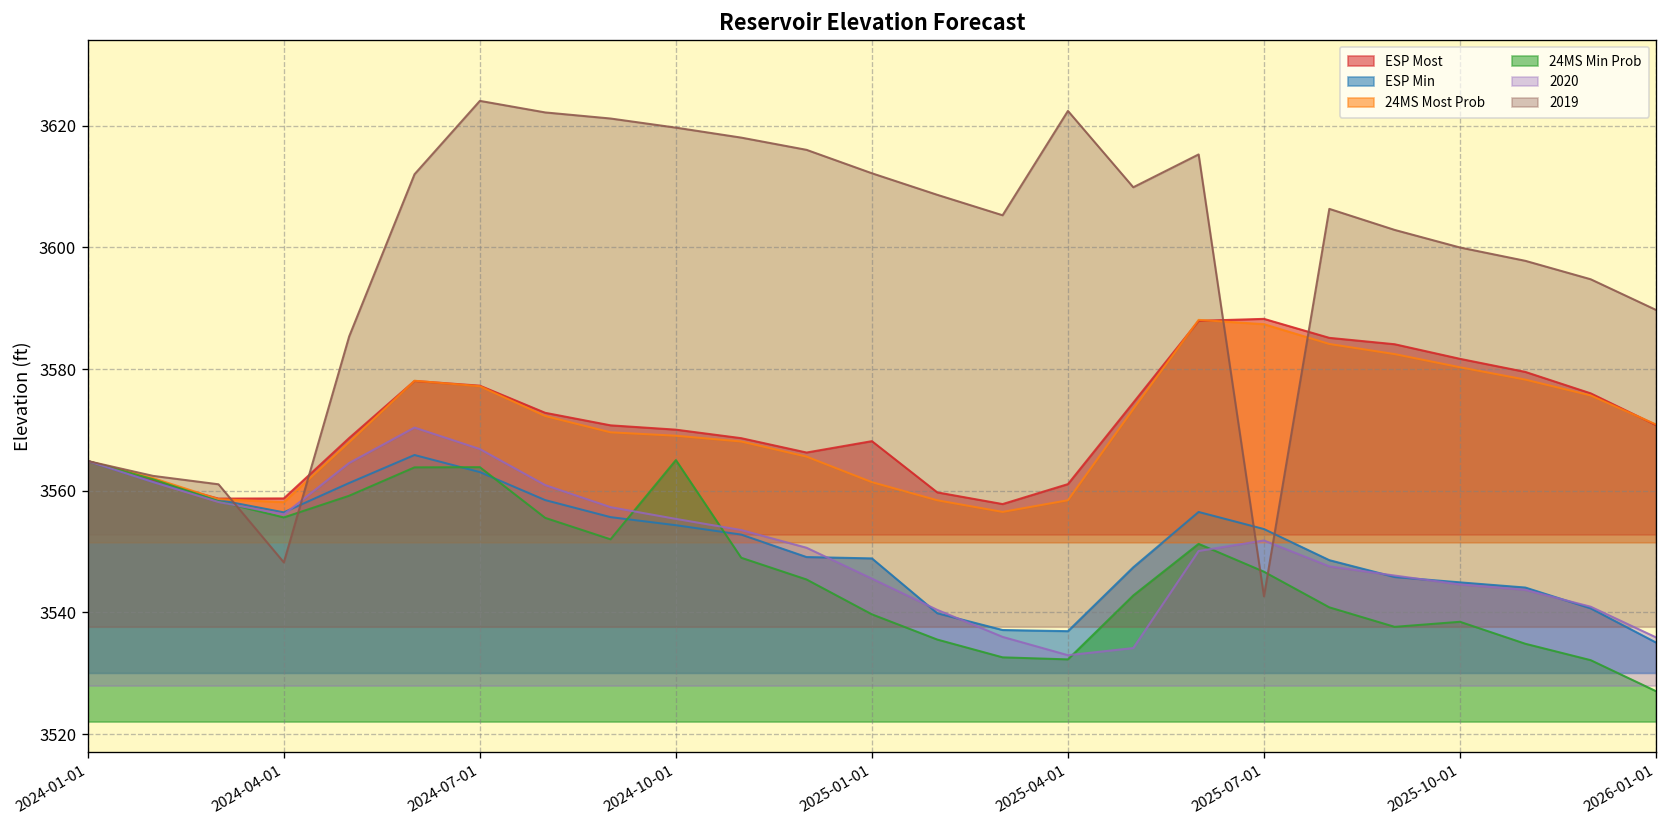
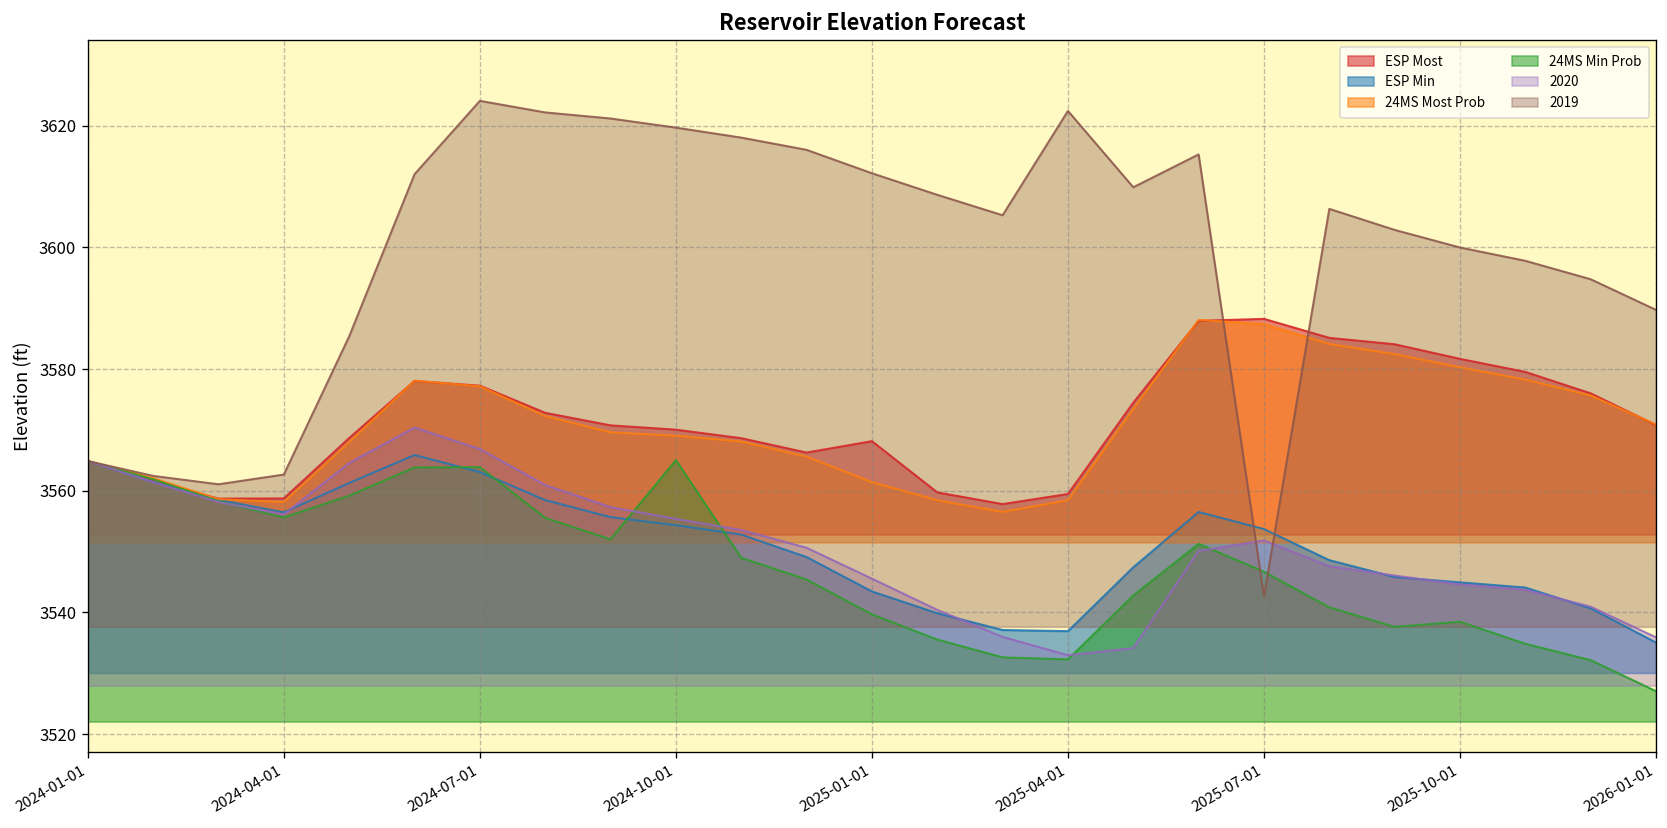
  {
    "ESP Most": {
      "2024-04-01": 3559,
      "2024-10-01": 3570,
      "2025-01-01": 3568,
-     "2025-04-01": 3561,
+     "2025-04-01": 3559,
      "2025-07-01": 3588,
      "2025-10-01": 3582
    },
    "ESP Min": {
      "2024-07-01": 3563,
      "2024-10-01": 3554,
-     "2025-01-01": 3549,
+     "2025-01-01": 3543,
      "2025-04-01": 3537,
      "2025-07-01": 3554,
      "2026-01-01": 3535
    },
    "24MS Most Prob": {
      "2024-04-01": 3558,
      "2024-10-01": 3569,
      "2025-01-01": 3561,
      "2025-04-01": 3558,
      "2025-07-01": 3587,
      "2025-10-01": 3580
    },
    "24MS Min Prob": {
      "2024-07-01": 3564,
      "2024-10-01": 3565,
      "2025-01-01": 3540,
      "2025-04-01": 3532,
      "2025-07-01": 3547,
      "2025-10-01": 3538,
      "2026-01-01": 3527
    },
    "2020": {
      "2024-07-01": 3567,
      "2024-10-01": 3555,
      "2025-01-01": 3546,
      "2025-04-01": 3533,
      "2025-07-01": 3552,
      "2026-01-01": 3536
    },
    "2019": {
-     "2024-04-01": 3548,
+     "2024-04-01": 3563,
      "2024-07-01": 3624,
      "2024-10-01": 3620,
      "2025-01-01": 3612,
      "2025-04-01": 3622,
      "2025-07-01": 3543,
      "2025-10-01": 3600,
      "2026-01-01": 3590
    }
  }
